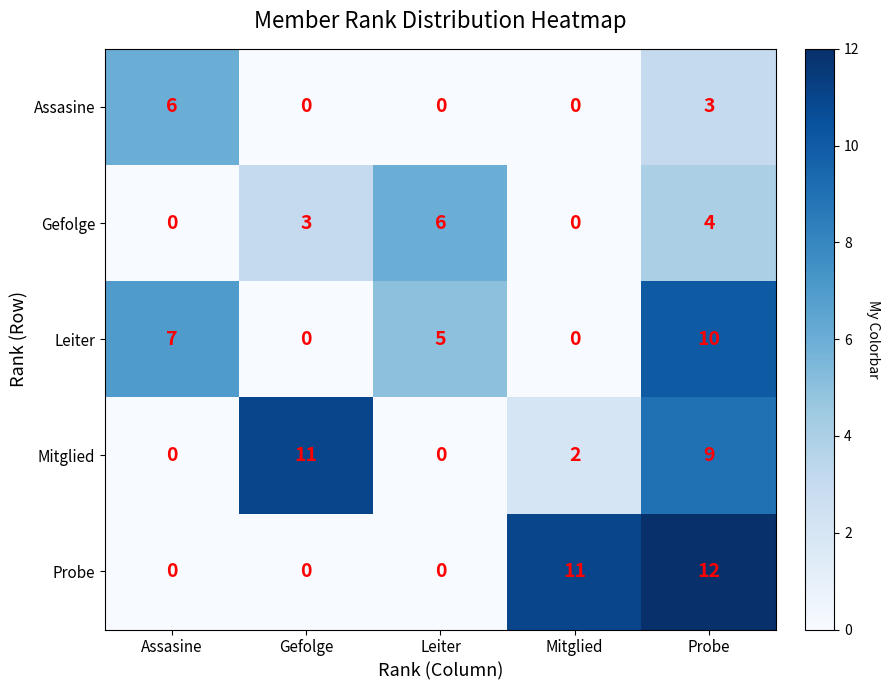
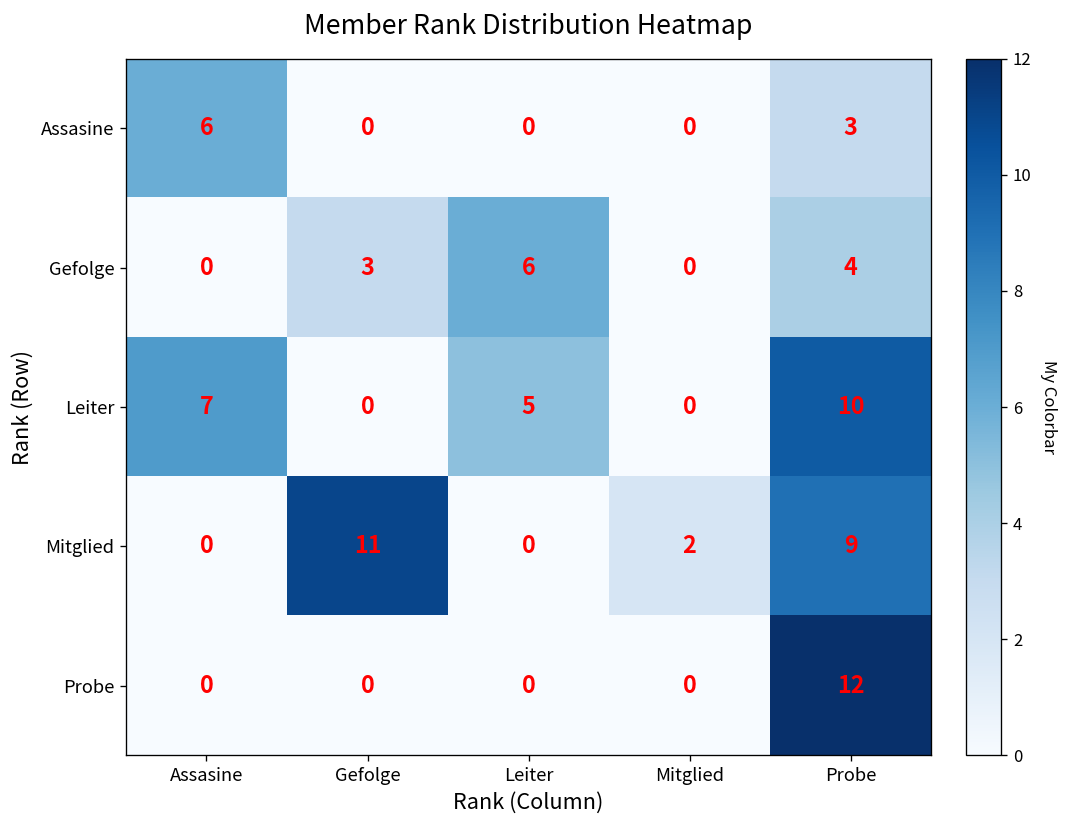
  {
    "Assasine": {
      "Assasine": 6,
      "Gefolge": 0,
      "Leiter": 0,
      "Mitglied": 0,
      "Probe": 3
    },
    "Gefolge": {
      "Assasine": 0,
      "Gefolge": 3,
      "Leiter": 6,
      "Mitglied": 0,
      "Probe": 4
    },
    "Leiter": {
      "Assasine": 7,
      "Gefolge": 0,
      "Leiter": 5,
      "Mitglied": 0,
      "Probe": 10
    },
    "Mitglied": {
      "Assasine": 0,
      "Gefolge": 11,
      "Leiter": 0,
      "Mitglied": 2,
      "Probe": 9
    },
    "Probe": {
      "Assasine": 0,
      "Gefolge": 0,
      "Leiter": 0,
-     "Mitglied": 11,
+     "Mitglied": 0,
      "Probe": 12
    }
  }
